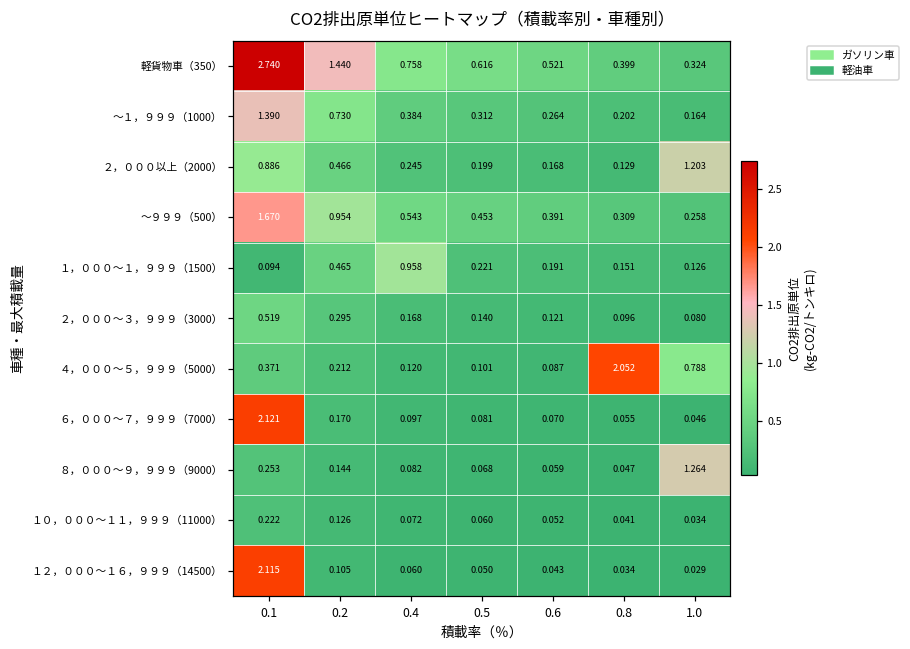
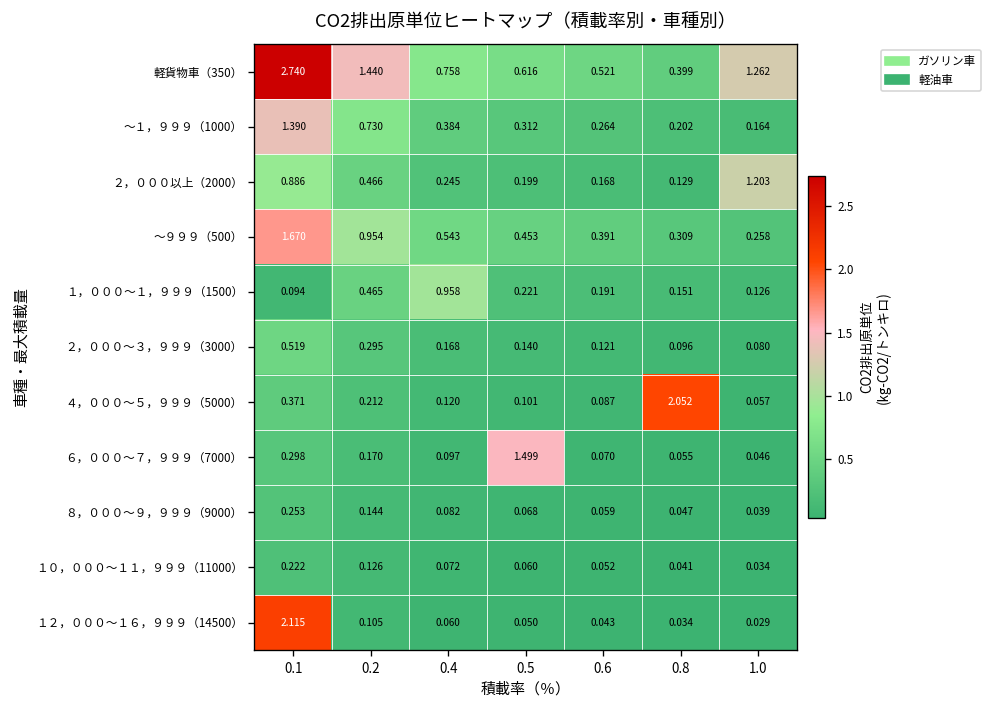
  {
    "軽貨物車（350）": {
      "0.1": 2.740,
      "0.2": 1.440,
      "0.4": 0.758,
      "0.5": 0.616,
      "0.6": 0.521,
      "0.8": 0.399,
-     "1.0": 0.324
+     "1.0": 1.262
    },
    "～１，９９９（1000）": {
      "0.1": 1.390,
      "0.2": 0.730,
      "0.4": 0.384,
      "0.5": 0.312,
      "0.6": 0.264,
      "0.8": 0.202,
      "1.0": 0.164
    },
    "２，０００以上（2000）": {
      "0.1": 0.886,
      "0.2": 0.466,
      "0.4": 0.245,
      "0.5": 0.199,
      "0.6": 0.168,
      "0.8": 0.129,
      "1.0": 1.203
    },
    "～９９９（500）": {
      "0.1": 1.670,
      "0.2": 0.954,
      "0.4": 0.543,
      "0.5": 0.453,
      "0.6": 0.391,
      "0.8": 0.309,
      "1.0": 0.258
    },
    "１，０００～１，９９９（1500）": {
      "0.1": 0.094,
      "0.2": 0.465,
      "0.4": 0.958,
      "0.5": 0.221,
      "0.6": 0.191,
      "0.8": 0.151,
      "1.0": 0.126
    },
    "２，０００～３，９９９（3000）": {
      "0.1": 0.519,
      "0.2": 0.295,
      "0.4": 0.168,
      "0.5": 0.140,
      "0.6": 0.121,
      "0.8": 0.096,
      "1.0": 0.080
    },
    "４，０００～５，９９９（5000）": {
      "0.1": 0.371,
      "0.2": 0.212,
      "0.4": 0.120,
      "0.5": 0.101,
      "0.6": 0.087,
      "0.8": 2.052,
-     "1.0": 0.788
+     "1.0": 0.057
    },
    "６，０００～７，９９９（7000）": {
-     "0.1": 2.121,
+     "0.1": 0.298,
      "0.2": 0.170,
      "0.4": 0.097,
-     "0.5": 0.081,
+     "0.5": 1.499,
      "0.6": 0.070,
      "0.8": 0.055,
      "1.0": 0.046
    },
    "８，０００～９，９９９（9000）": {
      "0.1": 0.253,
      "0.2": 0.144,
      "0.4": 0.082,
      "0.5": 0.068,
      "0.6": 0.059,
      "0.8": 0.047,
-     "1.0": 1.264
+     "1.0": 0.039
    },
    "１０，０００～１１，９９９（11000）": {
      "0.1": 0.222,
      "0.2": 0.126,
      "0.4": 0.072,
      "0.5": 0.060,
      "0.6": 0.052,
      "0.8": 0.041,
      "1.0": 0.034
    },
    "１２，０００～１６，９９９（14500）": {
      "0.1": 2.115,
      "0.2": 0.105,
      "0.4": 0.060,
      "0.5": 0.050,
      "0.6": 0.043,
      "0.8": 0.034,
      "1.0": 0.029
    }
  }
